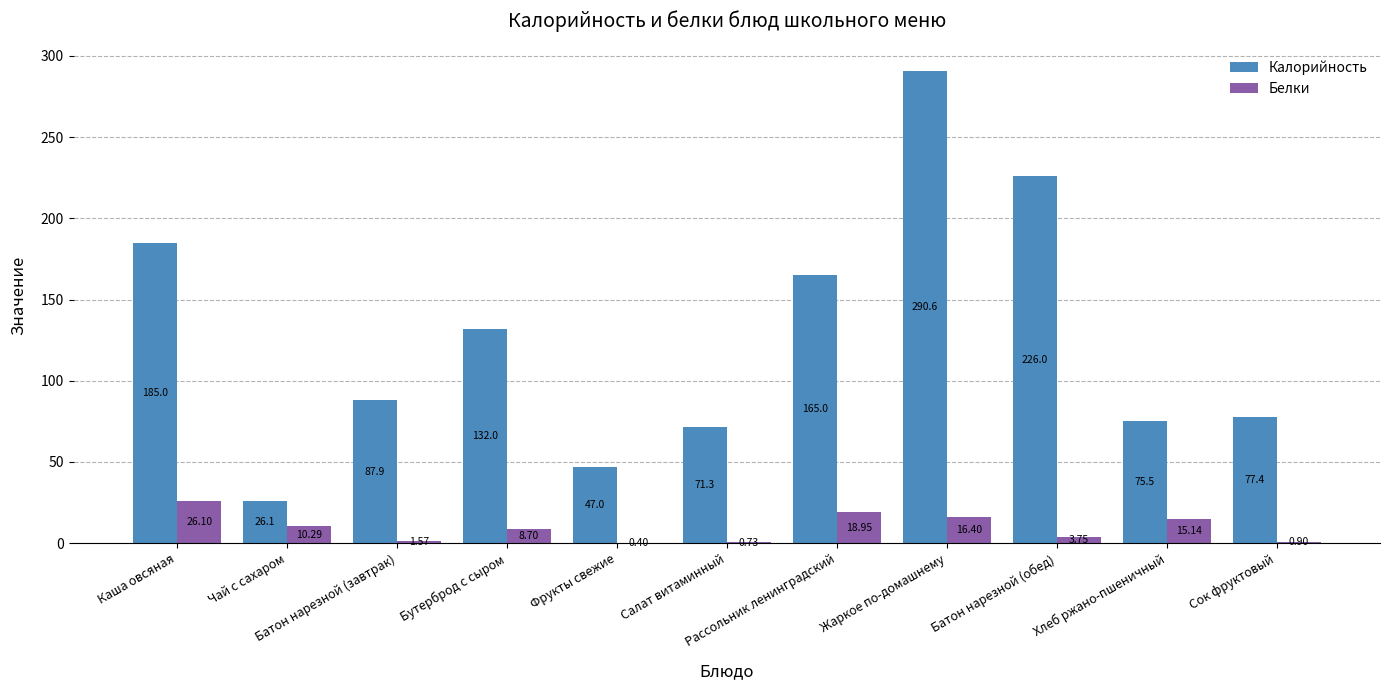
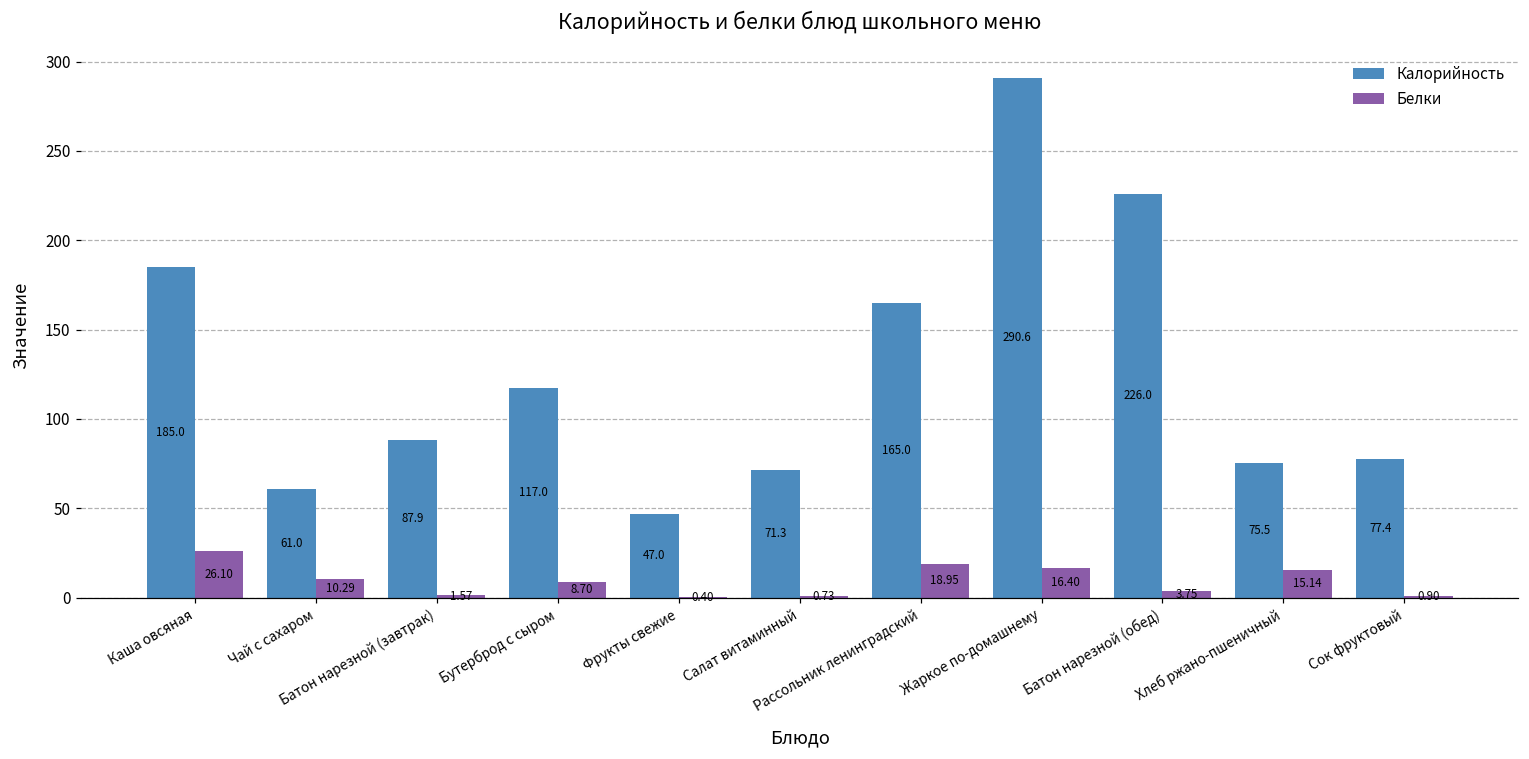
  {
    "Калорийность": {
      "Каша овсяная": 185.0,
-     "Чай с сахаром": 26.1,
+     "Чай с сахаром": 61.0,
      "Батон нарезной (завтрак)": 87.9,
-     "Бутерброд с сыром": 132.0,
+     "Бутерброд с сыром": 117.0,
      "Фрукты свежие": 47.0,
      "Салат витаминный": 71.3,
      "Рассольник ленинградский": 165.0,
      "Жаркое по-домашнему": 290.6,
      "Батон нарезной (обед)": 226.0,
      "Хлеб ржано-пшеничный": 75.5,
      "Сок фруктовый": 77.4
    },
    "Белки": {
      "Каша овсяная": 26.10,
      "Чай с сахаром": 10.29,
      "Батон нарезной (завтрак)": 1.57,
      "Бутерброд с сыром": 8.70,
      "Фрукты свежие": 0.40,
      "Салат витаминный": 0.73,
      "Рассольник ленинградский": 18.95,
      "Жаркое по-домашнему": 16.40,
      "Батон нарезной (обед)": 3.75,
      "Хлеб ржано-пшеничный": 15.14,
      "Сок фруктовый": 0.90
    }
  }
